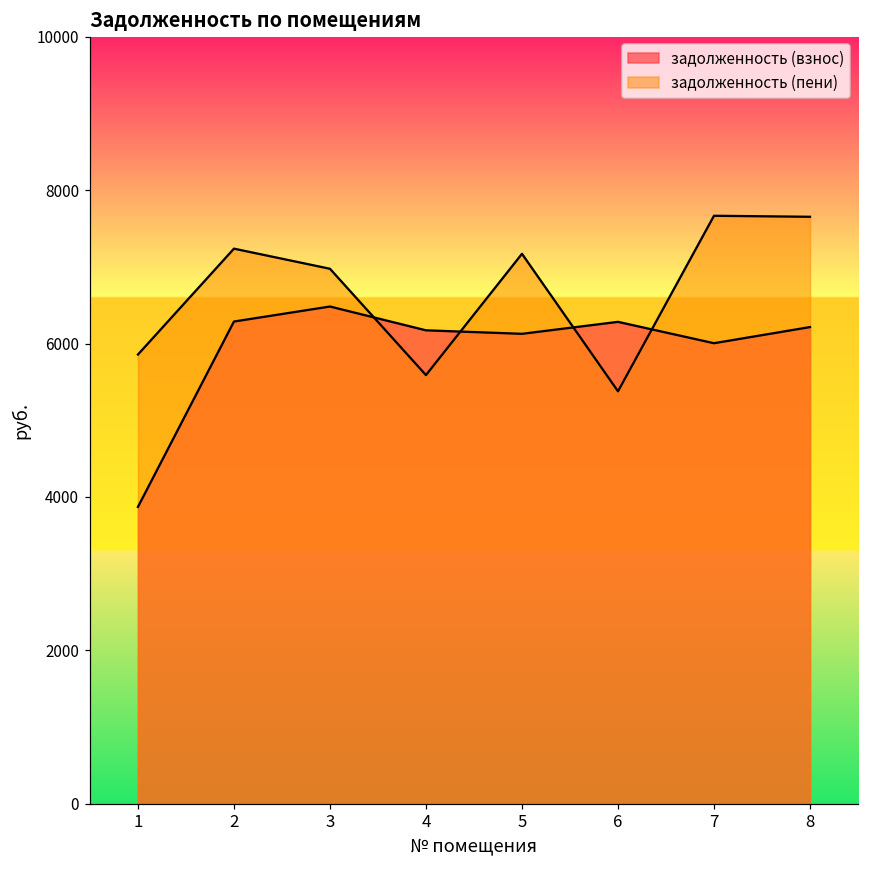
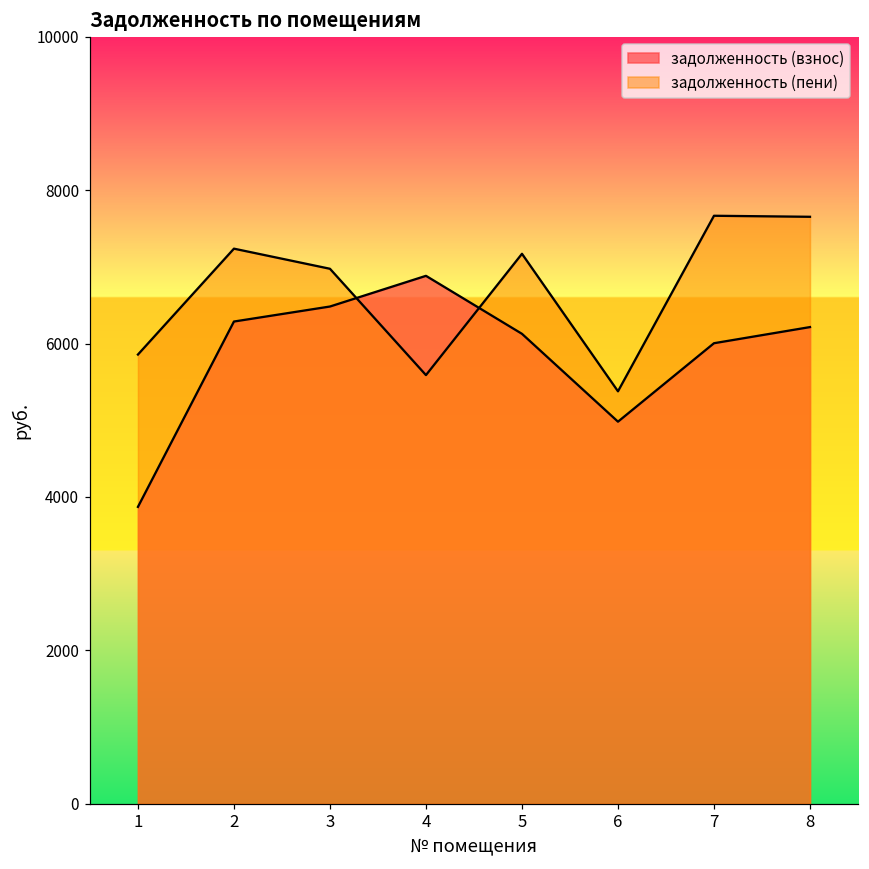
  {
    "задолженность (взнос)": {
      "1": 3900,
      "2": 6300,
      "3": 6500,
-     "4": 6200,
+     "4": 6900,
      "5": 6100,
-     "6": 6300,
+     "6": 5000,
      "7": 6000,
      "8": 6200
    },
    "задолженность (пени)": {
      "1": 5900,
      "2": 7200,
      "3": 7000,
      "4": 5600,
      "5": 7200,
      "6": 5400,
      "7": 7700,
      "8": 7700
    }
  }
